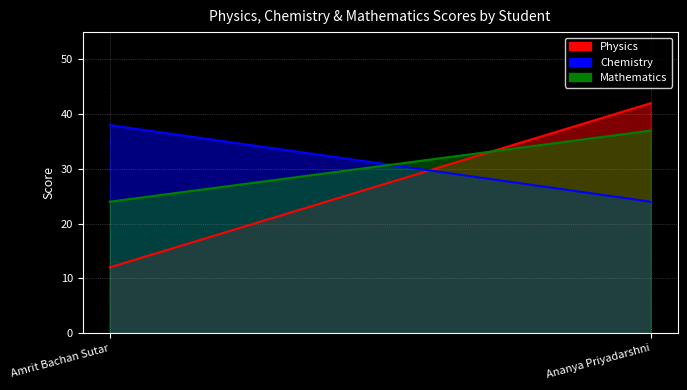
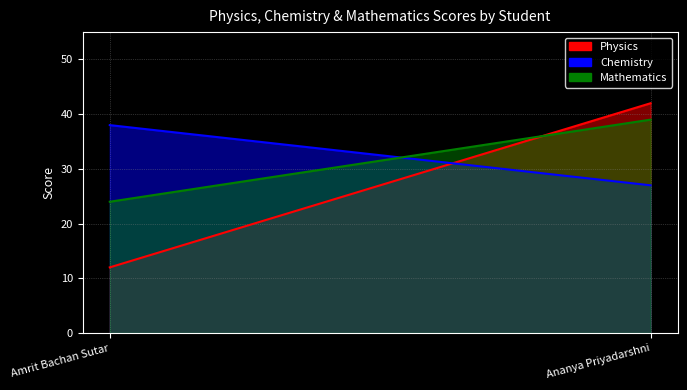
  {
    "Physics": {
      "Amrit Bachan Sutar": 12,
      "Ananya Priyadarshni": 42
    },
    "Chemistry": {
      "Amrit Bachan Sutar": 38,
-     "Ananya Priyadarshni": 24
+     "Ananya Priyadarshni": 27
    },
    "Mathematics": {
      "Amrit Bachan Sutar": 24,
-     "Ananya Priyadarshni": 37
+     "Ananya Priyadarshni": 39
    }
  }
